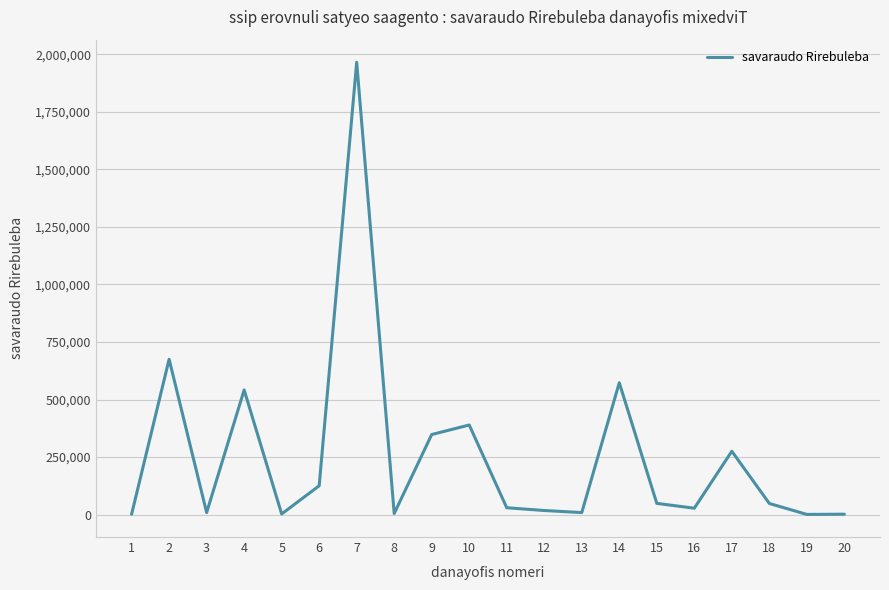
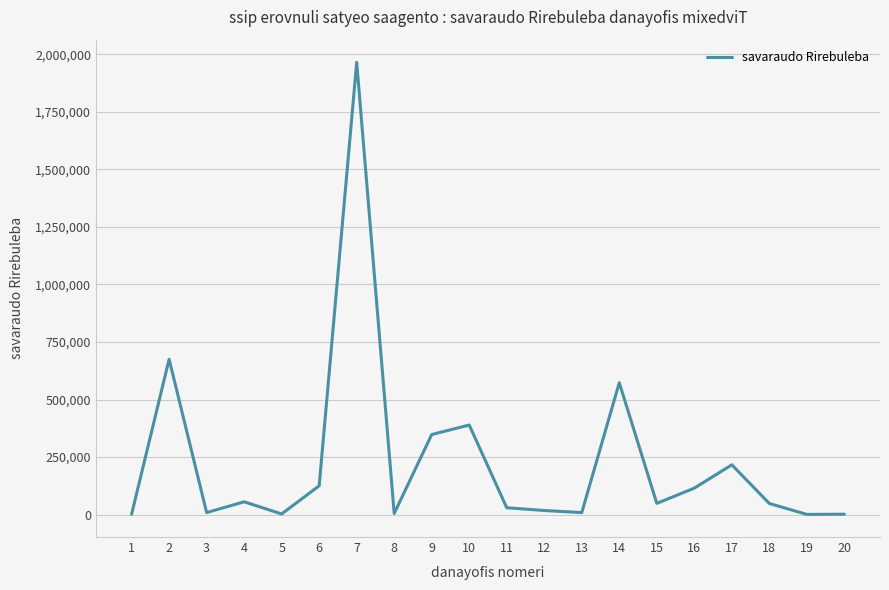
  {
    "1": "0",
    "2": "670,000",
    "3": "10,000",
-   "4": "540,000",
+   "4": "60,000",
    "5": "0",
    "6": "130,000",
    "7": "1,970,000",
    "8": "10,000",
    "9": "350,000",
    "10": "390,000",
    "11": "30,000",
    "12": "20,000",
    "13": "10,000",
    "14": "570,000",
    "15": "50,000",
-   "16": "30,000",
-   "17": "280,000",
+   "16": "120,000",
+   "17": "220,000",
    "18": "50,000",
    "19": "0",
    "20": "0"
  }
